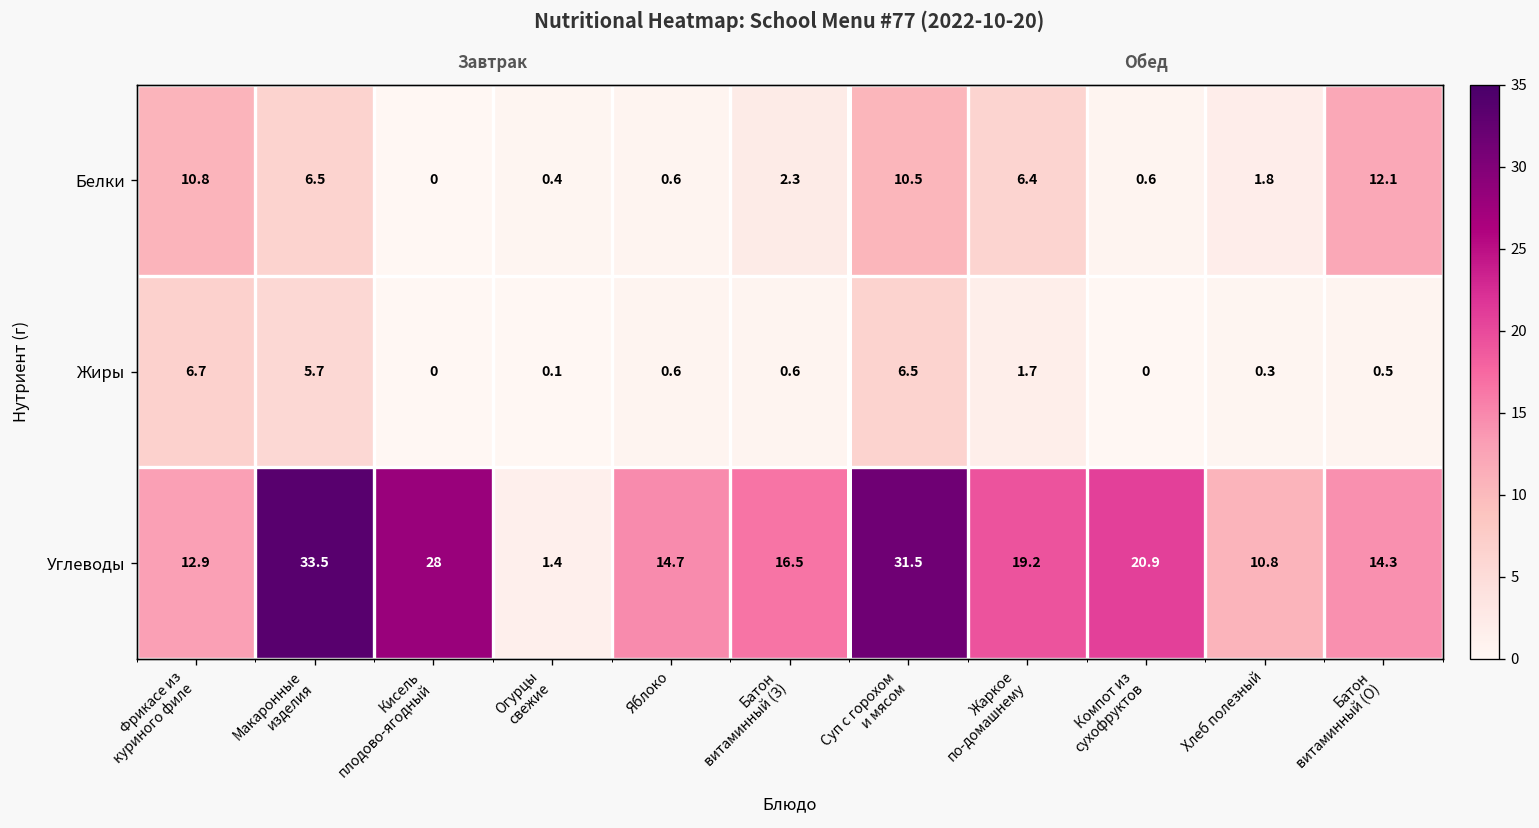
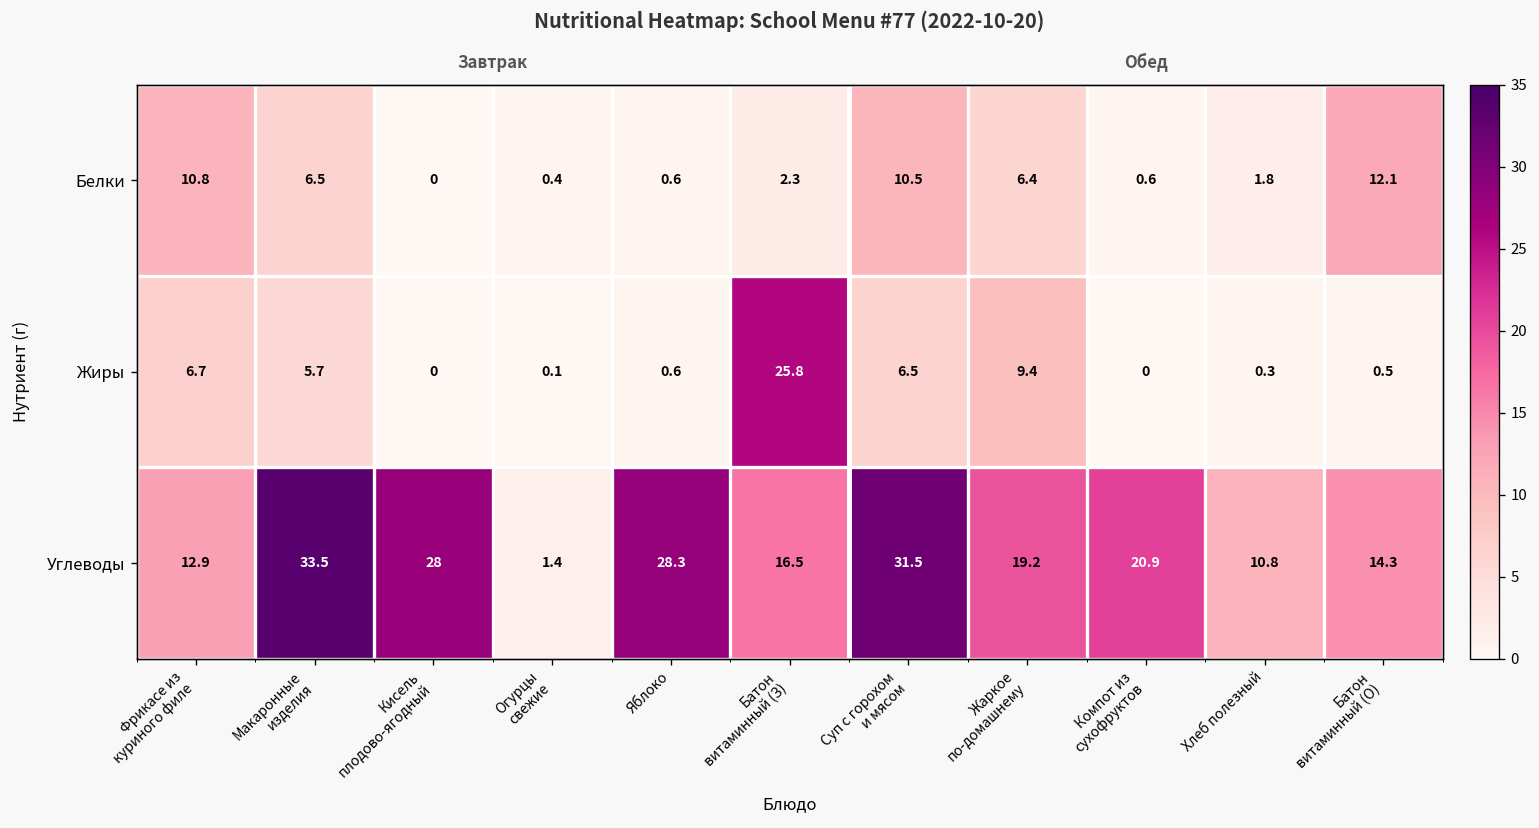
  {
    "Белки": {
      "Фрикасе из куриного филе": 10.8,
      "Макаронные изделия": 6.5,
      "Кисель плодово-ягодный": 0,
      "Огурцы свежие": 0.4,
      "Яблоко": 0.6,
      "Батон витаминный (З)": 2.3,
      "Суп с горохом и мясом": 10.5,
      "Жаркое по-домашнему": 6.4,
      "Компот из сухофруктов": 0.6,
      "Хлеб полезный": 1.8,
      "Батон витаминный (О)": 12.1
    },
    "Жиры": {
      "Фрикасе из куриного филе": 6.7,
      "Макаронные изделия": 5.7,
      "Кисель плодово-ягодный": 0,
      "Огурцы свежие": 0.1,
      "Яблоко": 0.6,
-     "Батон витаминный (З)": 0.6,
+     "Батон витаминный (З)": 25.8,
      "Суп с горохом и мясом": 6.5,
-     "Жаркое по-домашнему": 1.7,
+     "Жаркое по-домашнему": 9.4,
      "Компот из сухофруктов": 0,
      "Хлеб полезный": 0.3,
      "Батон витаминный (О)": 0.5
    },
    "Углеводы": {
      "Фрикасе из куриного филе": 12.9,
      "Макаронные изделия": 33.5,
      "Кисель плодово-ягодный": 28,
      "Огурцы свежие": 1.4,
-     "Яблоко": 14.7,
+     "Яблоко": 28.3,
      "Батон витаминный (З)": 16.5,
      "Суп с горохом и мясом": 31.5,
      "Жаркое по-домашнему": 19.2,
      "Компот из сухофруктов": 20.9,
      "Хлеб полезный": 10.8,
      "Батон витаминный (О)": 14.3
    }
  }
